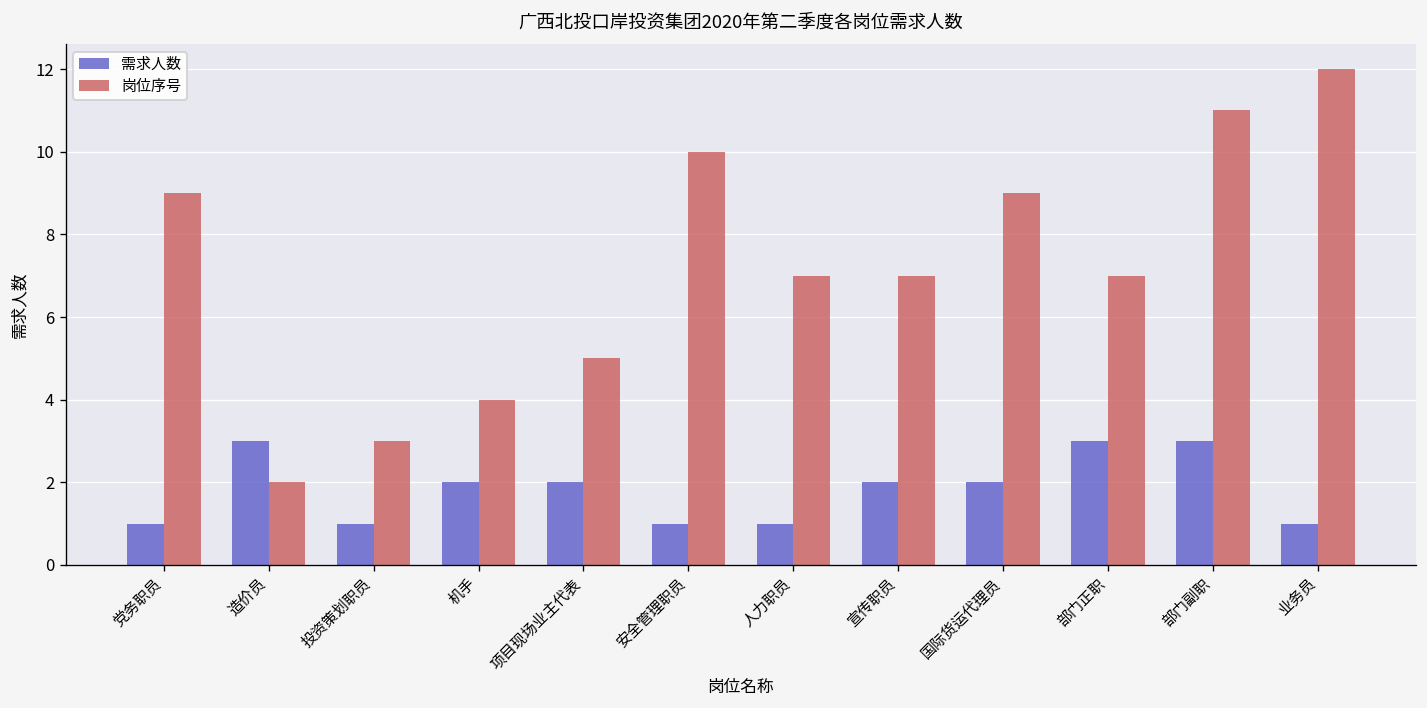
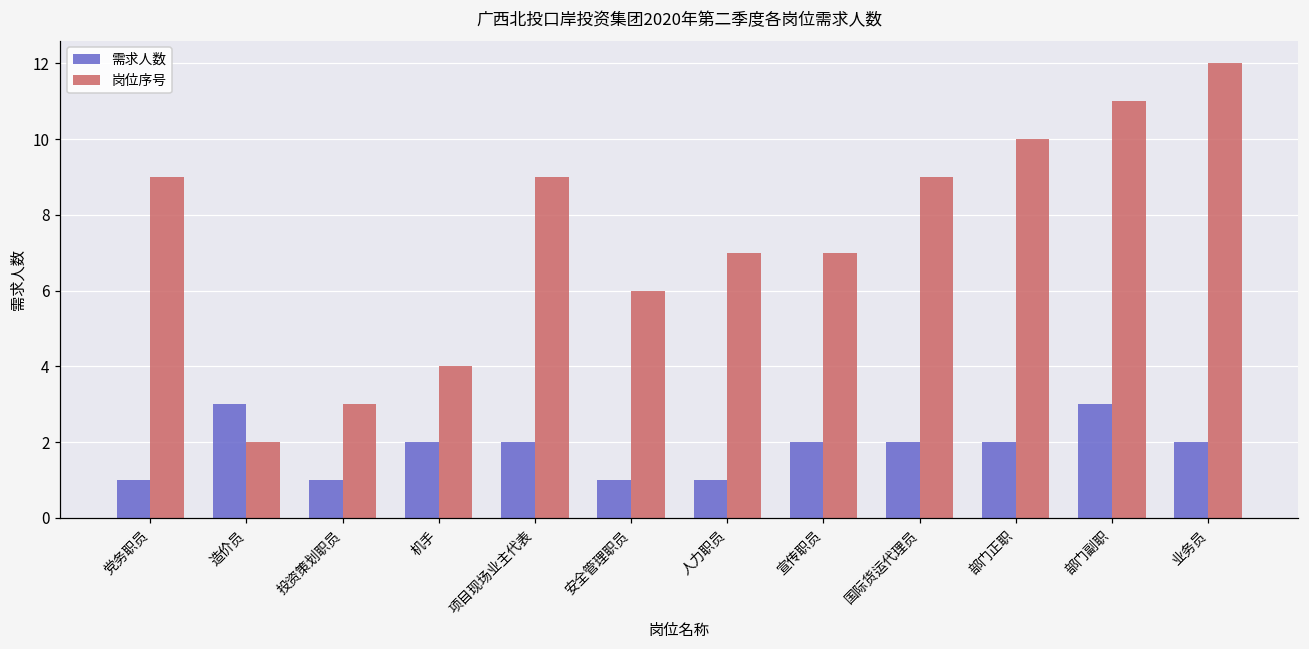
  {
    "需求人数": {
      "党务职员": 1,
      "造价员": 3,
      "投资策划职员": 1,
      "机手": 2,
      "项目现场业主代表": 2,
      "安全管理职员": 1,
      "人力职员": 1,
      "宣传职员": 2,
      "国际货运代理员": 2,
-     "部门正职": 3,
+     "部门正职": 2,
      "部门副职": 3,
-     "业务员": 1
+     "业务员": 2
    },
    "岗位序号": {
      "党务职员": 9,
      "造价员": 2,
      "投资策划职员": 3,
      "机手": 4,
-     "项目现场业主代表": 5,
-     "安全管理职员": 10,
+     "项目现场业主代表": 9,
+     "安全管理职员": 6,
      "人力职员": 7,
      "宣传职员": 7,
      "国际货运代理员": 9,
-     "部门正职": 7,
+     "部门正职": 10,
      "部门副职": 11,
      "业务员": 12
    }
  }
